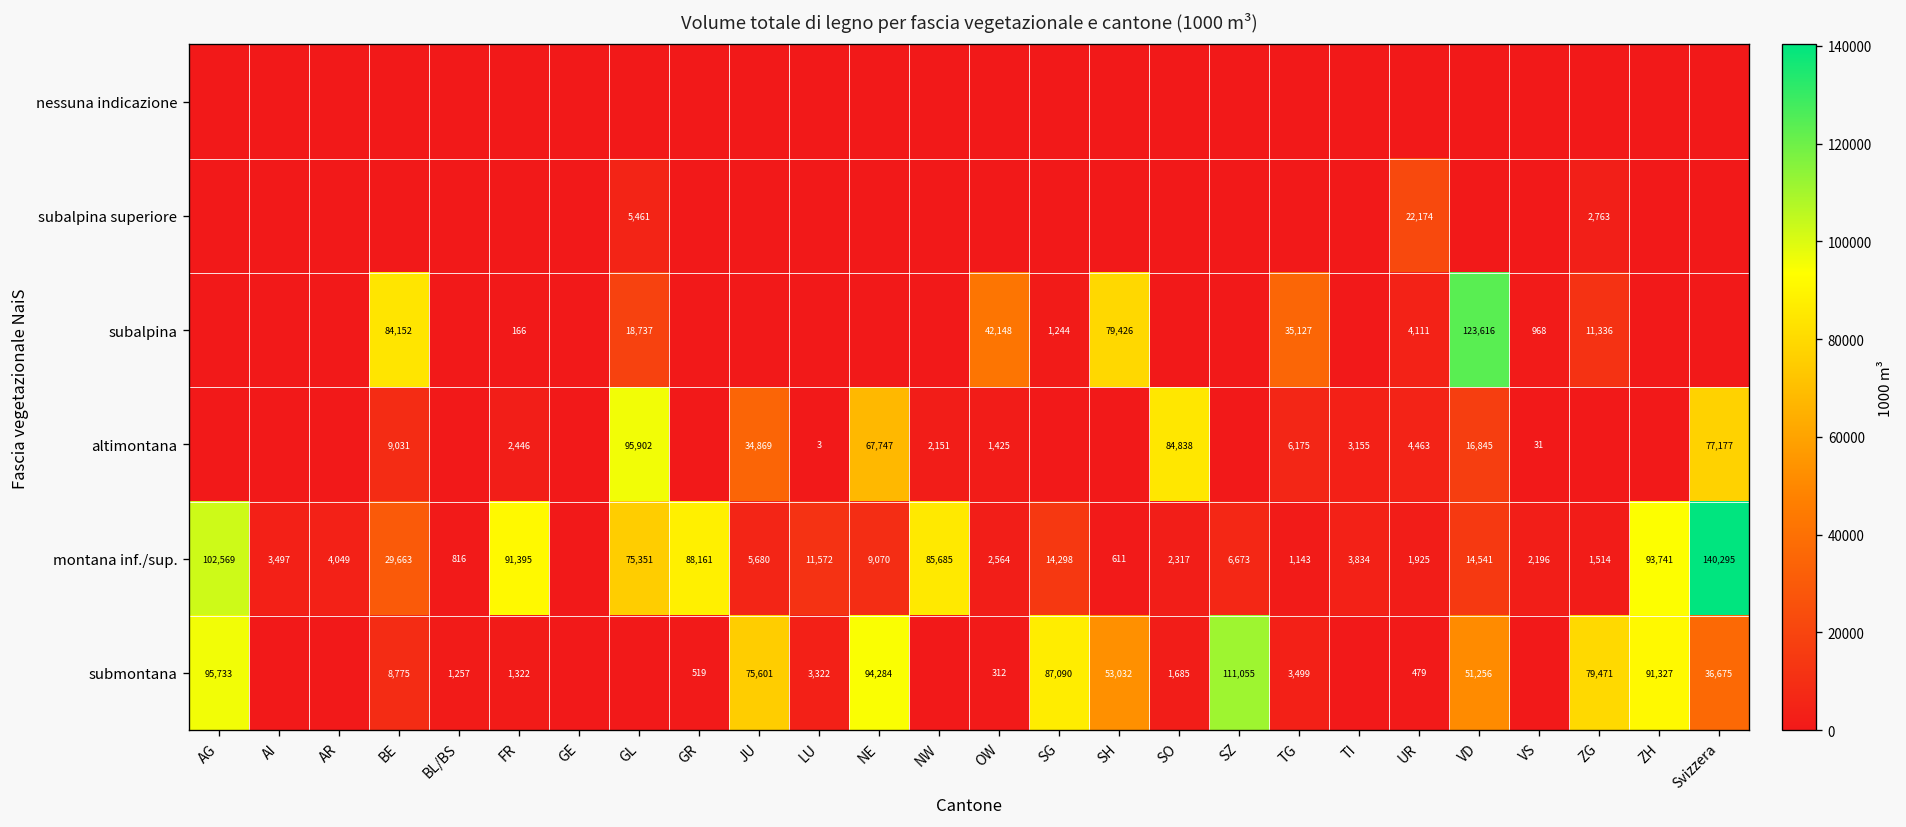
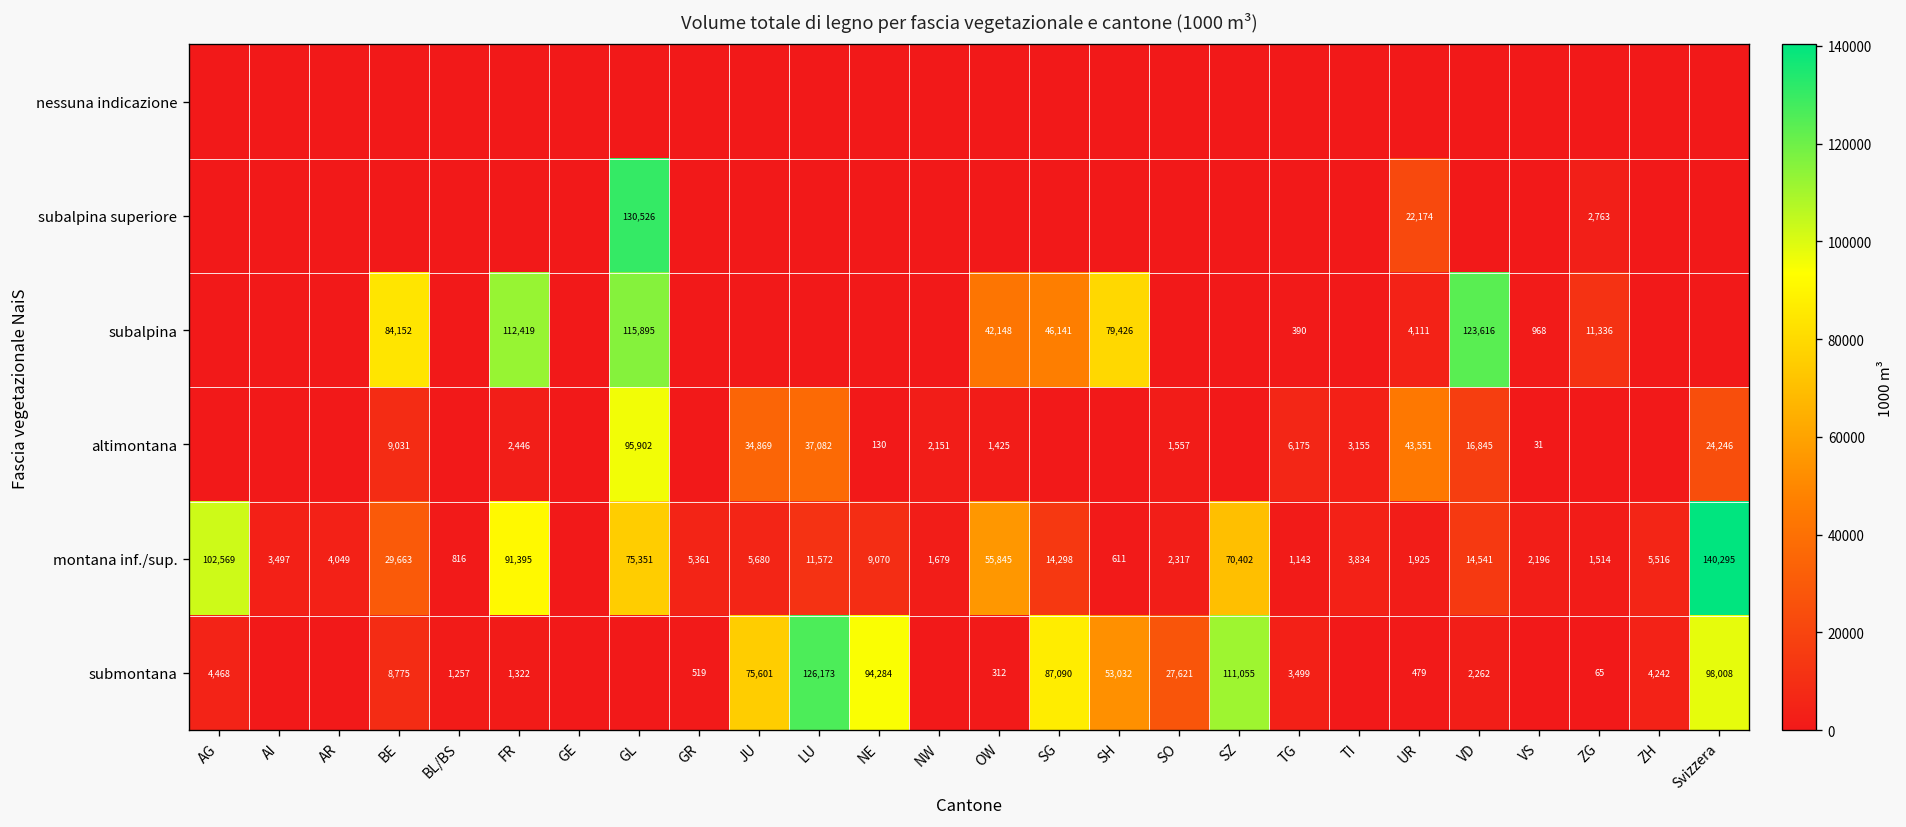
  {
    "subalpina superiore": {
-     "GL": "5,461",
+     "GL": "130,526",
      "UR": "22,174",
      "ZG": "2,763"
    },
    "subalpina": {
      "BE": "84,152",
-     "FR": "166",
-     "GL": "18,737",
+     "FR": "112,419",
+     "GL": "115,895",
      "OW": "42,148",
-     "SG": "1,244",
+     "SG": "46,141",
      "SH": "79,426",
-     "TG": "35,127",
+     "TG": "390",
      "UR": "4,111",
      "VD": "123,616",
      "VS": "968",
      "ZG": "11,336"
    },
    "altimontana": {
      "BE": "9,031",
      "FR": "2,446",
      "GL": "95,902",
      "JU": "34,869",
-     "LU": "3",
-     "NE": "67,747",
+     "LU": "37,082",
+     "NE": "130",
      "NW": "2,151",
      "OW": "1,425",
-     "SO": "84,838",
+     "SO": "1,557",
      "TG": "6,175",
      "TI": "3,155",
-     "UR": "4,463",
+     "UR": "43,551",
      "VD": "16,845",
      "VS": "31",
-     "Svizzera": "77,177"
+     "Svizzera": "24,246"
    },
    "montana inf./sup.": {
      "AG": "102,569",
      "AI": "3,497",
      "AR": "4,049",
      "BE": "29,663",
      "BL/BS": "816",
      "FR": "91,395",
      "GL": "75,351",
-     "GR": "88,161",
+     "GR": "5,361",
      "JU": "5,680",
      "LU": "11,572",
      "NE": "9,070",
-     "NW": "85,685",
-     "OW": "2,564",
+     "NW": "1,679",
+     "OW": "55,845",
      "SG": "14,298",
      "SH": "611",
      "SO": "2,317",
-     "SZ": "6,673",
+     "SZ": "70,402",
      "TG": "1,143",
      "TI": "3,834",
      "UR": "1,925",
      "VD": "14,541",
      "VS": "2,196",
      "ZG": "1,514",
-     "ZH": "93,741",
+     "ZH": "5,516",
      "Svizzera": "140,295"
    },
    "submontana": {
-     "AG": "95,733",
+     "AG": "4,468",
      "BE": "8,775",
      "BL/BS": "1,257",
      "FR": "1,322",
      "GR": "519",
      "JU": "75,601",
-     "LU": "3,322",
+     "LU": "126,173",
      "NE": "94,284",
      "OW": "312",
      "SG": "87,090",
      "SH": "53,032",
-     "SO": "1,685",
+     "SO": "27,621",
      "SZ": "111,055",
      "TG": "3,499",
      "UR": "479",
-     "VD": "51,256",
-     "ZG": "79,471",
-     "ZH": "91,327",
-     "Svizzera": "36,675"
+     "VD": "2,262",
+     "ZG": "65",
+     "ZH": "4,242",
+     "Svizzera": "98,008"
    }
  }
